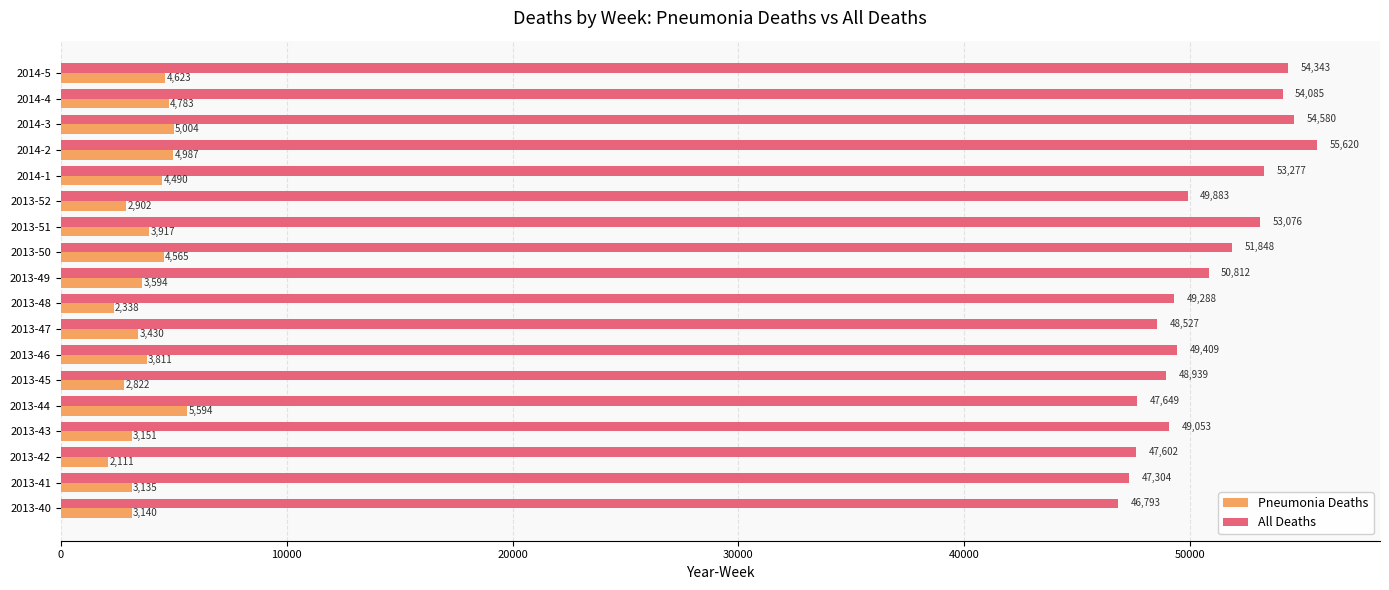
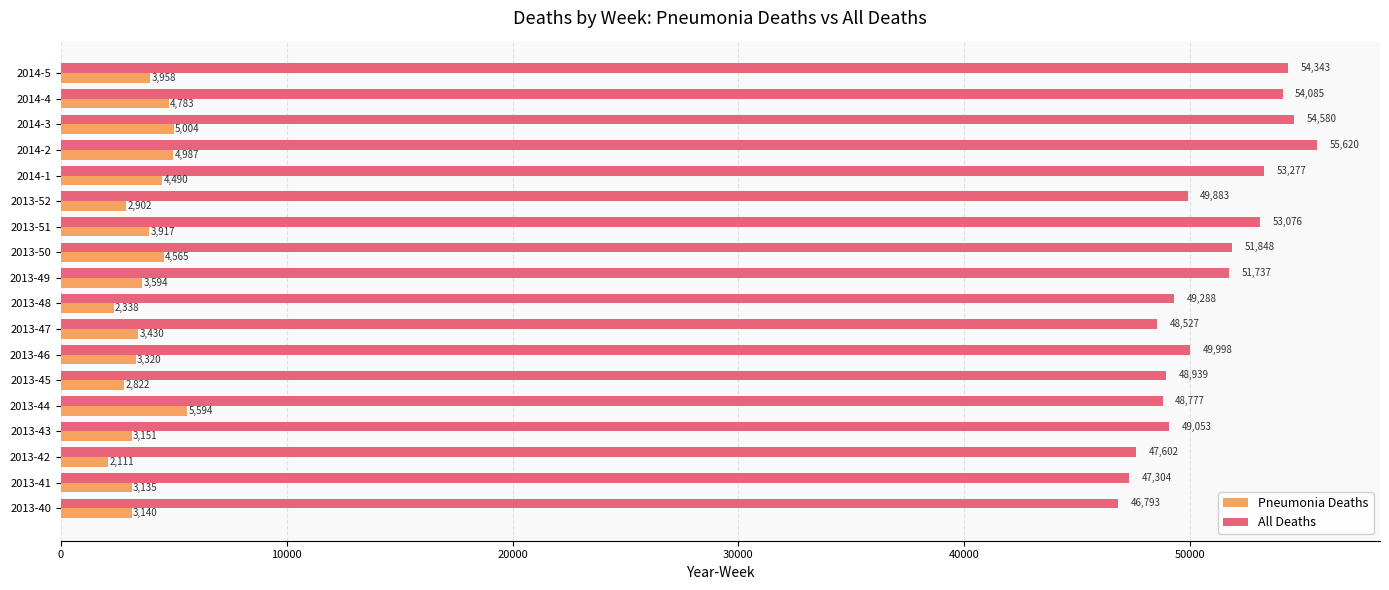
  {
    "Pneumonia Deaths": {
-     "2014-5": "4,623",
+     "2014-5": "3,958",
      "2014-4": "4,783",
      "2014-3": "5,004",
      "2014-2": "4,987",
      "2014-1": "4,490",
      "2013-52": "2,902",
      "2013-51": "3,917",
      "2013-50": "4,565",
      "2013-49": "3,594",
      "2013-48": "2,338",
      "2013-47": "3,430",
-     "2013-46": "3,811",
+     "2013-46": "3,320",
      "2013-45": "2,822",
      "2013-44": "5,594",
      "2013-43": "3,151",
      "2013-42": "2,111",
      "2013-41": "3,135",
      "2013-40": "3,140"
    },
    "All Deaths": {
      "2014-5": "54,343",
      "2014-4": "54,085",
      "2014-3": "54,580",
      "2014-2": "55,620",
      "2014-1": "53,277",
      "2013-52": "49,883",
      "2013-51": "53,076",
      "2013-50": "51,848",
-     "2013-49": "50,812",
+     "2013-49": "51,737",
      "2013-48": "49,288",
      "2013-47": "48,527",
-     "2013-46": "49,409",
+     "2013-46": "49,998",
      "2013-45": "48,939",
-     "2013-44": "47,649",
+     "2013-44": "48,777",
      "2013-43": "49,053",
      "2013-42": "47,602",
      "2013-41": "47,304",
      "2013-40": "46,793"
    }
  }
